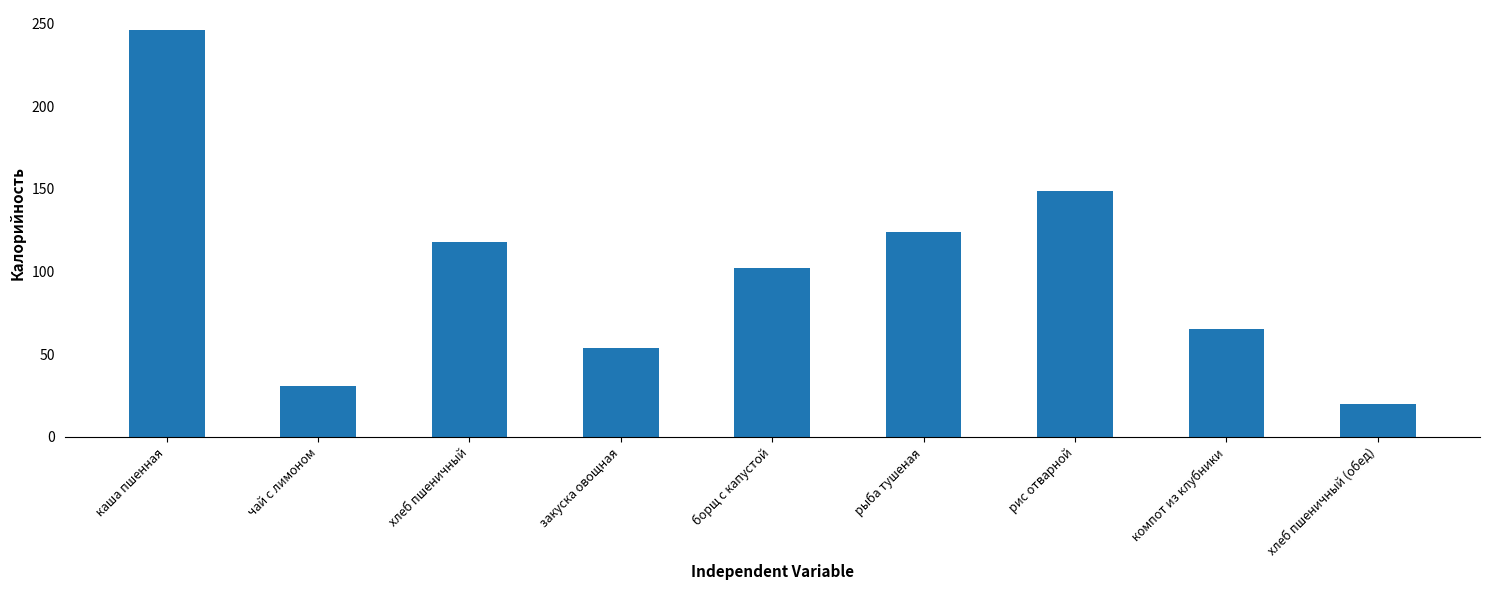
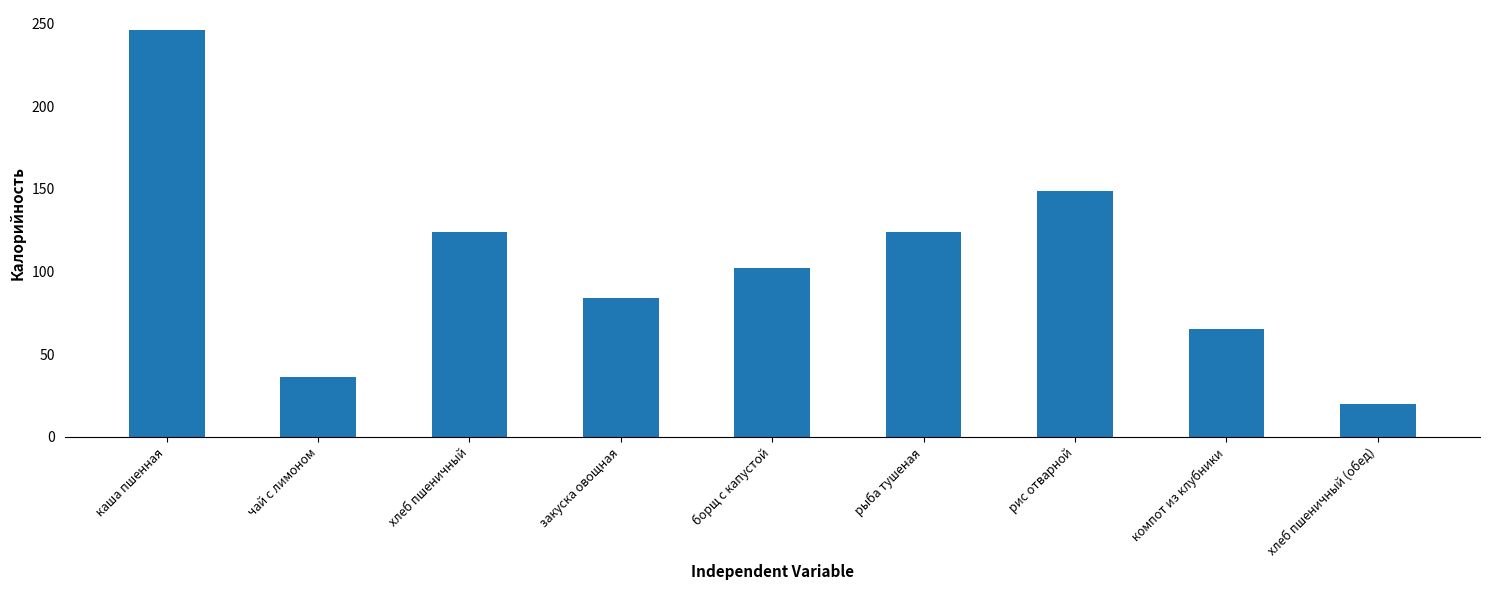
  {
    "каша пшенная": 246,
-   "чай с лимоном": 31,
-   "хлеб пшеничный": 118,
-   "закуска овощная": 54,
+   "чай с лимоном": 36,
+   "хлеб пшеничный": 124,
+   "закуска овощная": 84,
    "борщ с капустой": 102,
    "рыба тушеная": 124,
    "рис отварной": 149,
    "компот из клубники": 65,
    "хлеб пшеничный (обед)": 20
  }
